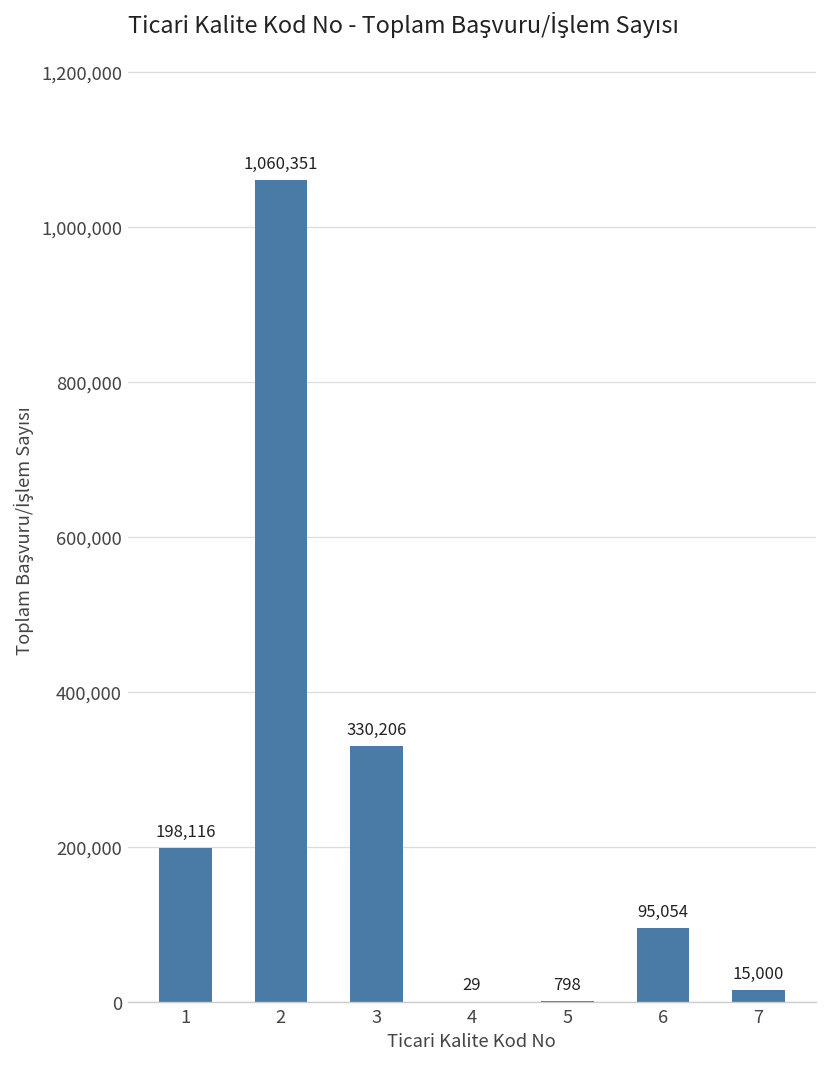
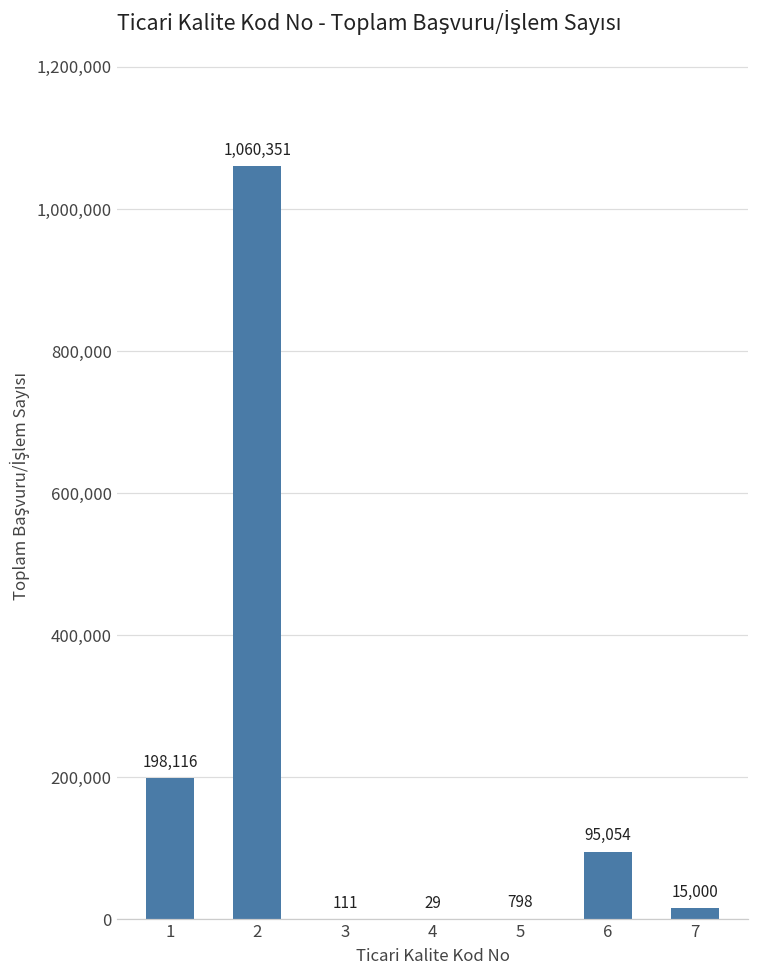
  {
    "1": "198,116",
    "2": "1,060,351",
-   "3": "330,206",
+   "3": "111",
    "4": "29",
    "5": "798",
    "6": "95,054",
    "7": "15,000"
  }
